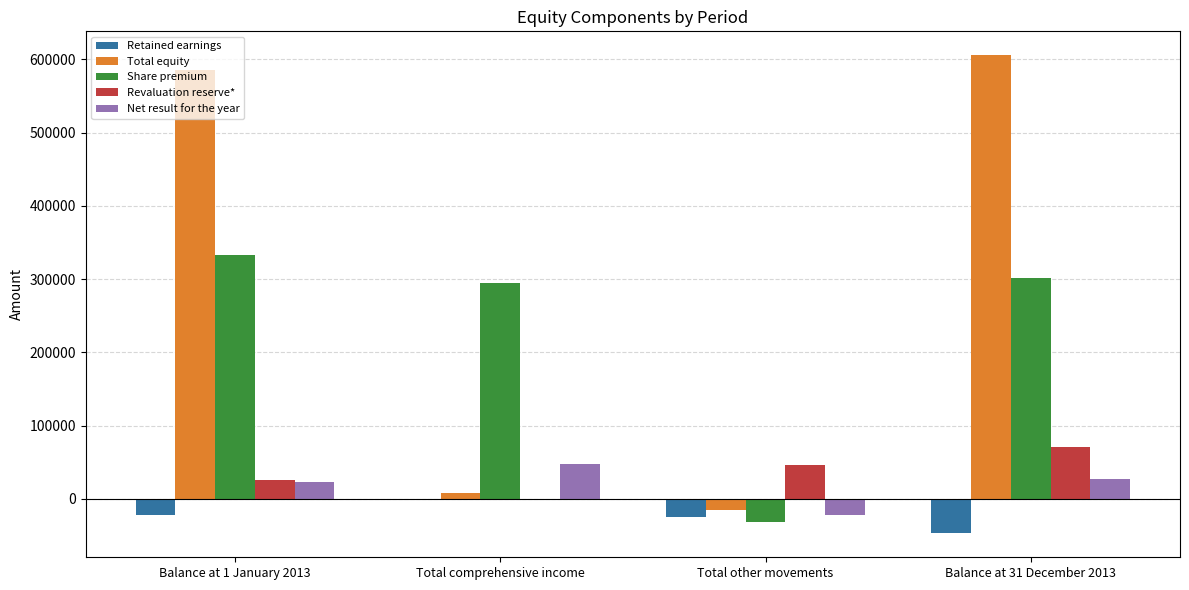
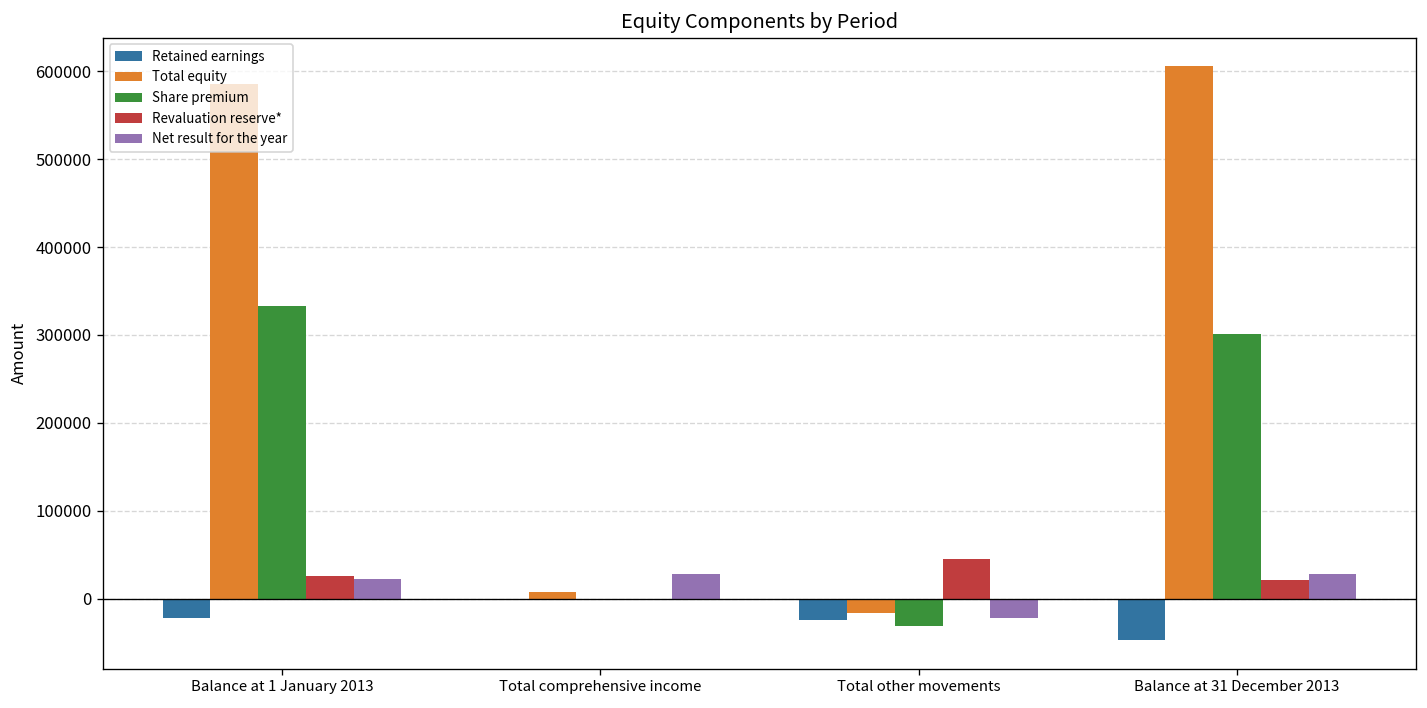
  {
    "Retained earnings": {
      "Balance at 1 January 2013": -20000,
      "Total comprehensive income": 0,
      "Total other movements": -20000,
      "Balance at 31 December 2013": -50000
    },
    "Total equity": {
      "Total comprehensive income": 10000,
      "Total other movements": -20000,
      "Balance at 31 December 2013": 610000
    },
    "Share premium": {
      "Balance at 1 January 2013": 330000,
-     "Total comprehensive income": 300000,
+     "Total comprehensive income": 0,
      "Total other movements": -30000,
      "Balance at 31 December 2013": 300000
    },
    "Revaluation reserve*": {
      "Balance at 1 January 2013": 30000,
      "Total comprehensive income": 0,
      "Total other movements": 50000,
-     "Balance at 31 December 2013": 70000
+     "Balance at 31 December 2013": 20000
    },
    "Net result for the year": {
      "Balance at 1 January 2013": 20000,
-     "Total comprehensive income": 50000,
+     "Total comprehensive income": 30000,
      "Total other movements": -20000,
      "Balance at 31 December 2013": 30000
    }
  }
